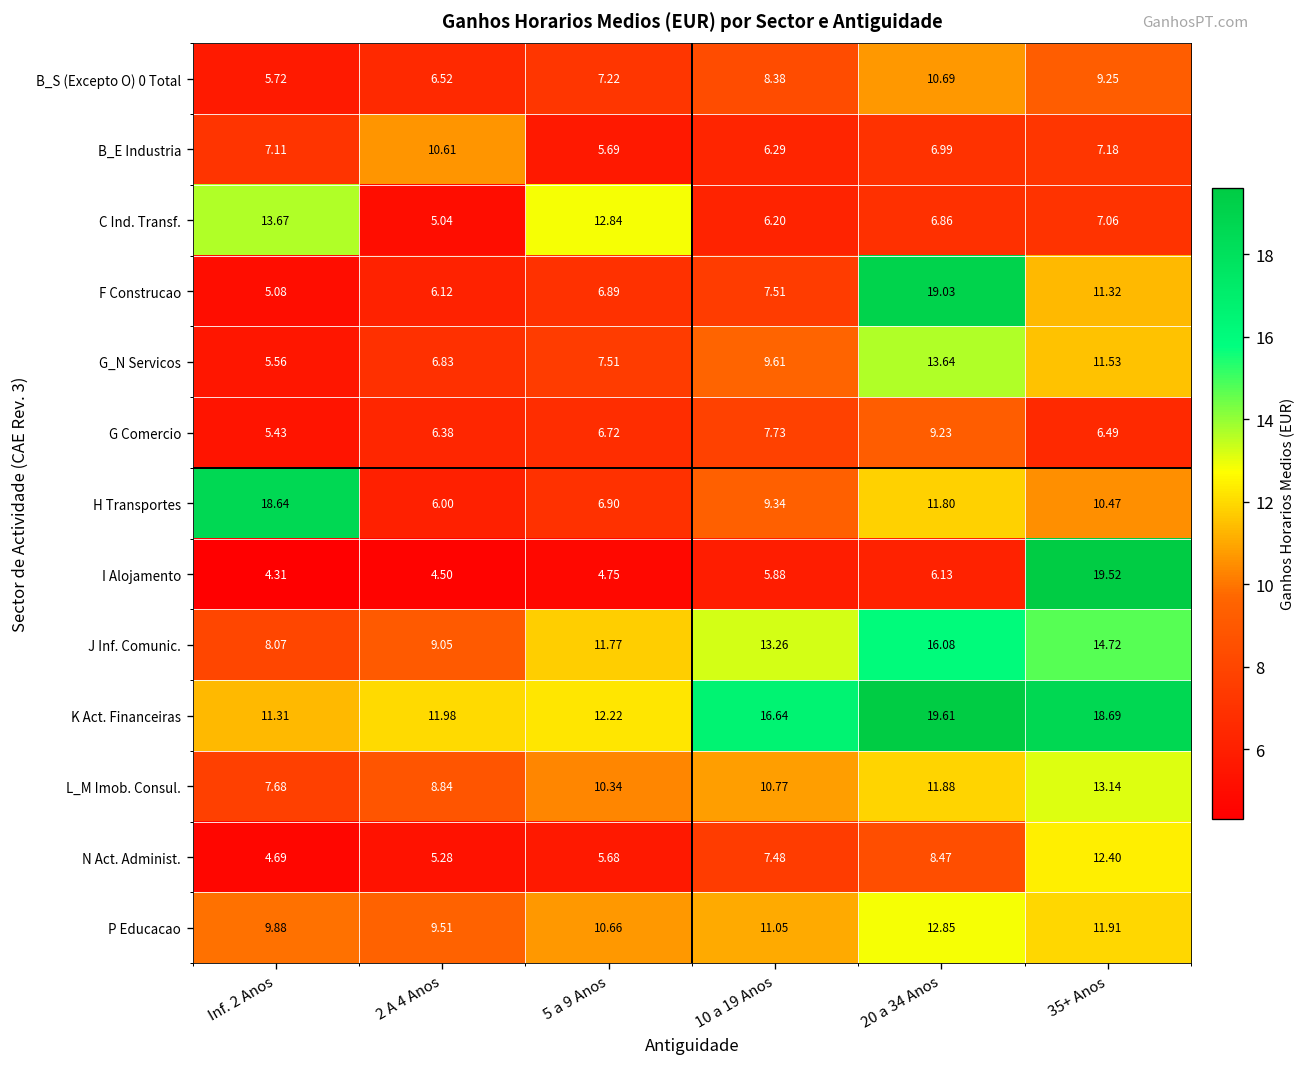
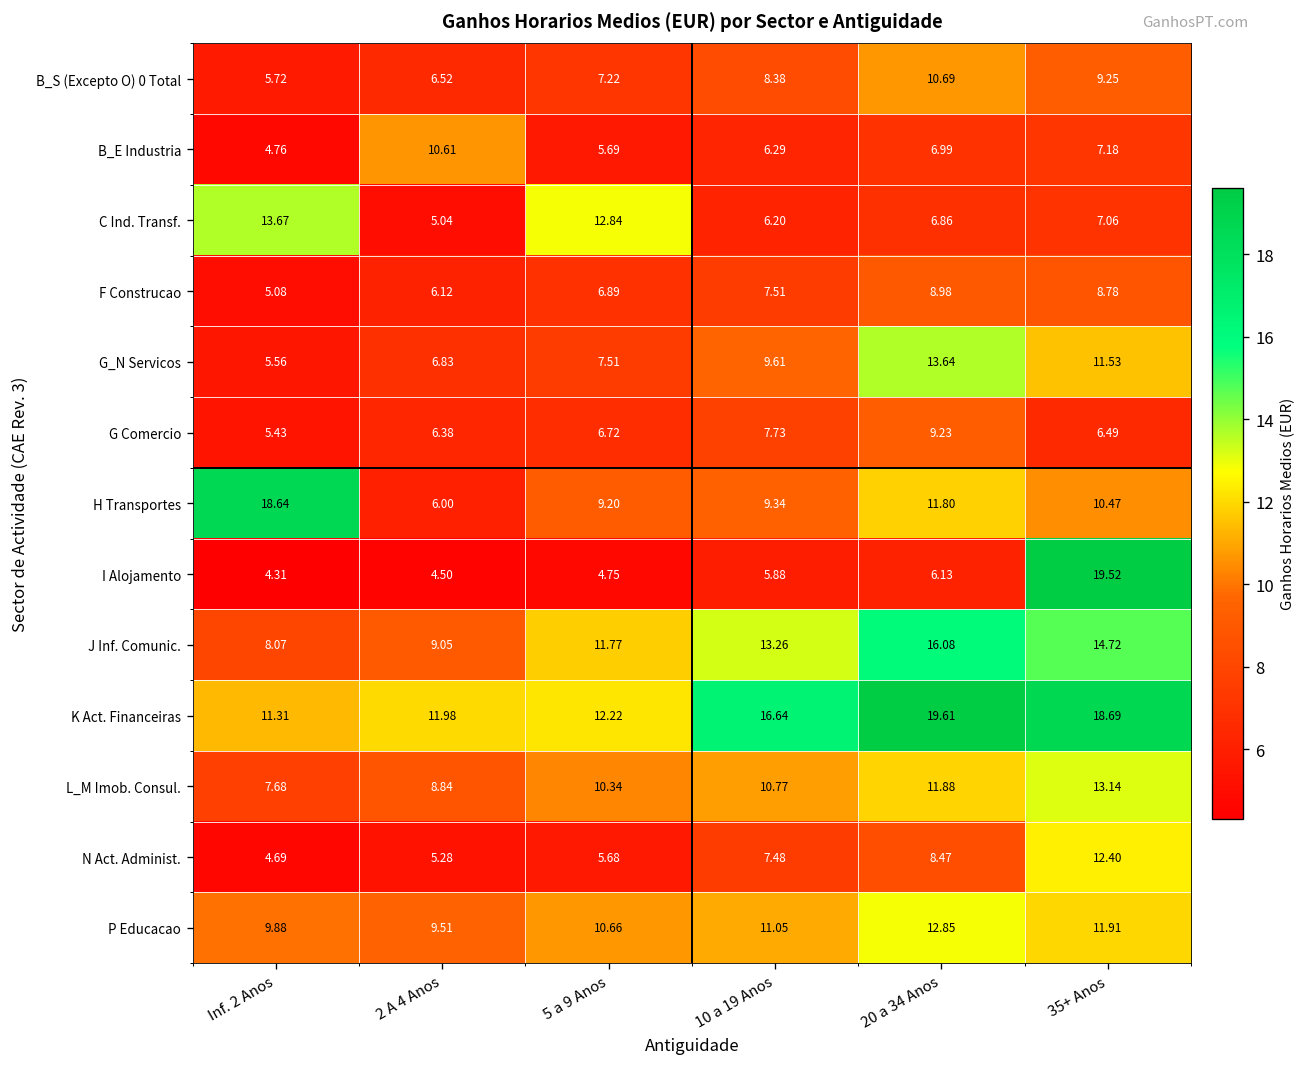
  {
    "B_S (Excepto O) 0 Total": {
      "Inf. 2 Anos": 5.72,
      "2 A 4 Anos": 6.52,
      "5 a 9 Anos": 7.22,
      "10 a 19 Anos": 8.38,
      "20 a 34 Anos": 10.69,
      "35+ Anos": 9.25
    },
    "B_E Industria": {
-     "Inf. 2 Anos": 7.11,
+     "Inf. 2 Anos": 4.76,
      "2 A 4 Anos": 10.61,
      "5 a 9 Anos": 5.69,
      "10 a 19 Anos": 6.29,
      "20 a 34 Anos": 6.99,
      "35+ Anos": 7.18
    },
    "C Ind. Transf.": {
      "Inf. 2 Anos": 13.67,
      "2 A 4 Anos": 5.04,
      "5 a 9 Anos": 12.84,
      "10 a 19 Anos": 6.20,
      "20 a 34 Anos": 6.86,
      "35+ Anos": 7.06
    },
    "F Construcao": {
      "Inf. 2 Anos": 5.08,
      "2 A 4 Anos": 6.12,
      "5 a 9 Anos": 6.89,
      "10 a 19 Anos": 7.51,
-     "20 a 34 Anos": 19.03,
-     "35+ Anos": 11.32
+     "20 a 34 Anos": 8.98,
+     "35+ Anos": 8.78
    },
    "G_N Servicos": {
      "Inf. 2 Anos": 5.56,
      "2 A 4 Anos": 6.83,
      "5 a 9 Anos": 7.51,
      "10 a 19 Anos": 9.61,
      "20 a 34 Anos": 13.64,
      "35+ Anos": 11.53
    },
    "G Comercio": {
      "Inf. 2 Anos": 5.43,
      "2 A 4 Anos": 6.38,
      "5 a 9 Anos": 6.72,
      "10 a 19 Anos": 7.73,
      "20 a 34 Anos": 9.23,
      "35+ Anos": 6.49
    },
    "H Transportes": {
      "Inf. 2 Anos": 18.64,
      "2 A 4 Anos": 6.00,
-     "5 a 9 Anos": 6.90,
+     "5 a 9 Anos": 9.20,
      "10 a 19 Anos": 9.34,
      "20 a 34 Anos": 11.80,
      "35+ Anos": 10.47
    },
    "I Alojamento": {
      "Inf. 2 Anos": 4.31,
      "2 A 4 Anos": 4.50,
      "5 a 9 Anos": 4.75,
      "10 a 19 Anos": 5.88,
      "20 a 34 Anos": 6.13,
      "35+ Anos": 19.52
    },
    "J Inf. Comunic.": {
      "Inf. 2 Anos": 8.07,
      "2 A 4 Anos": 9.05,
      "5 a 9 Anos": 11.77,
      "10 a 19 Anos": 13.26,
      "20 a 34 Anos": 16.08,
      "35+ Anos": 14.72
    },
    "K Act. Financeiras": {
      "Inf. 2 Anos": 11.31,
      "2 A 4 Anos": 11.98,
      "5 a 9 Anos": 12.22,
      "10 a 19 Anos": 16.64,
      "20 a 34 Anos": 19.61,
      "35+ Anos": 18.69
    },
    "L_M Imob. Consul.": {
      "Inf. 2 Anos": 7.68,
      "2 A 4 Anos": 8.84,
      "5 a 9 Anos": 10.34,
      "10 a 19 Anos": 10.77,
      "20 a 34 Anos": 11.88,
      "35+ Anos": 13.14
    },
    "N Act. Administ.": {
      "Inf. 2 Anos": 4.69,
      "2 A 4 Anos": 5.28,
      "5 a 9 Anos": 5.68,
      "10 a 19 Anos": 7.48,
      "20 a 34 Anos": 8.47,
      "35+ Anos": 12.40
    },
    "P Educacao": {
      "Inf. 2 Anos": 9.88,
      "2 A 4 Anos": 9.51,
      "5 a 9 Anos": 10.66,
      "10 a 19 Anos": 11.05,
      "20 a 34 Anos": 12.85,
      "35+ Anos": 11.91
    }
  }
